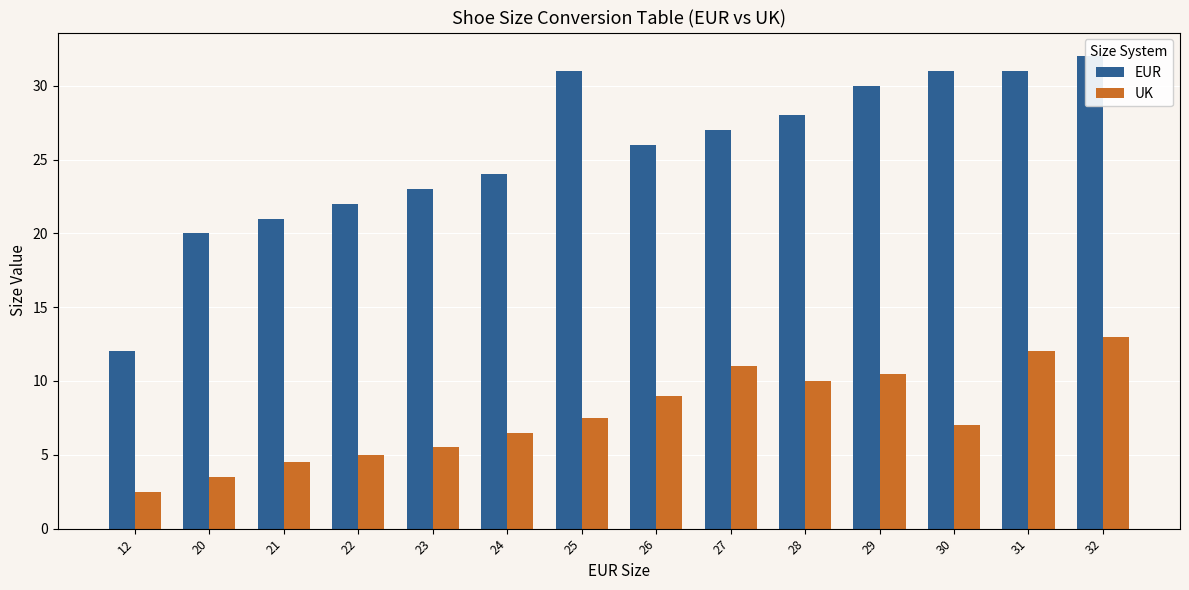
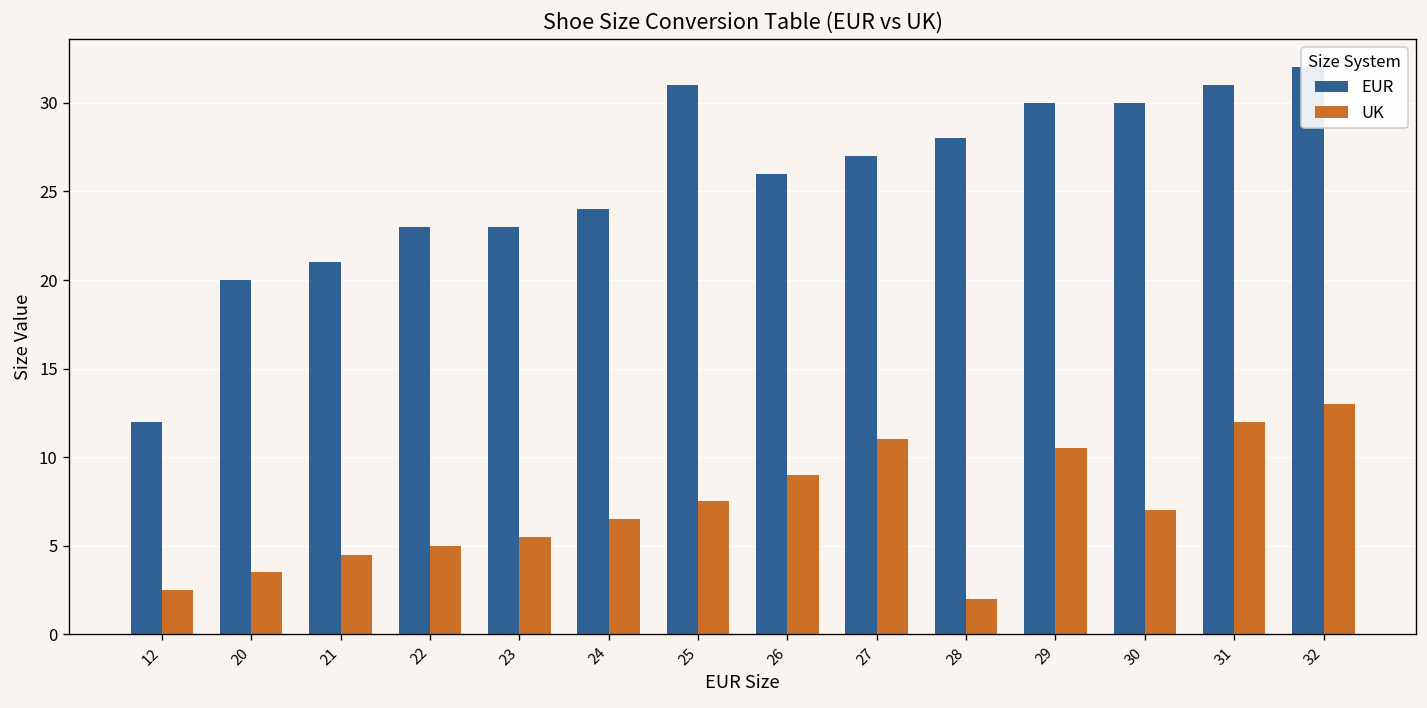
  {
    "EUR": {
      "12": 12,
      "20": 20,
      "21": 21,
-     "22": 22,
+     "22": 23,
      "23": 23,
      "24": 24,
      "25": 31,
      "26": 26,
      "27": 27,
      "28": 28,
      "29": 30,
-     "30": 31,
+     "30": 30,
      "31": 31
    },
    "UK": {
      "12": 2.5,
      "20": 3.5,
      "21": 4.5,
      "22": 5,
      "23": 5.5,
      "24": 6.5,
      "25": 7.5,
      "26": 9,
      "27": 11,
-     "28": 10,
+     "28": 2,
      "29": 10.5,
      "30": 7,
      "31": 12,
      "32": 13
    }
  }
